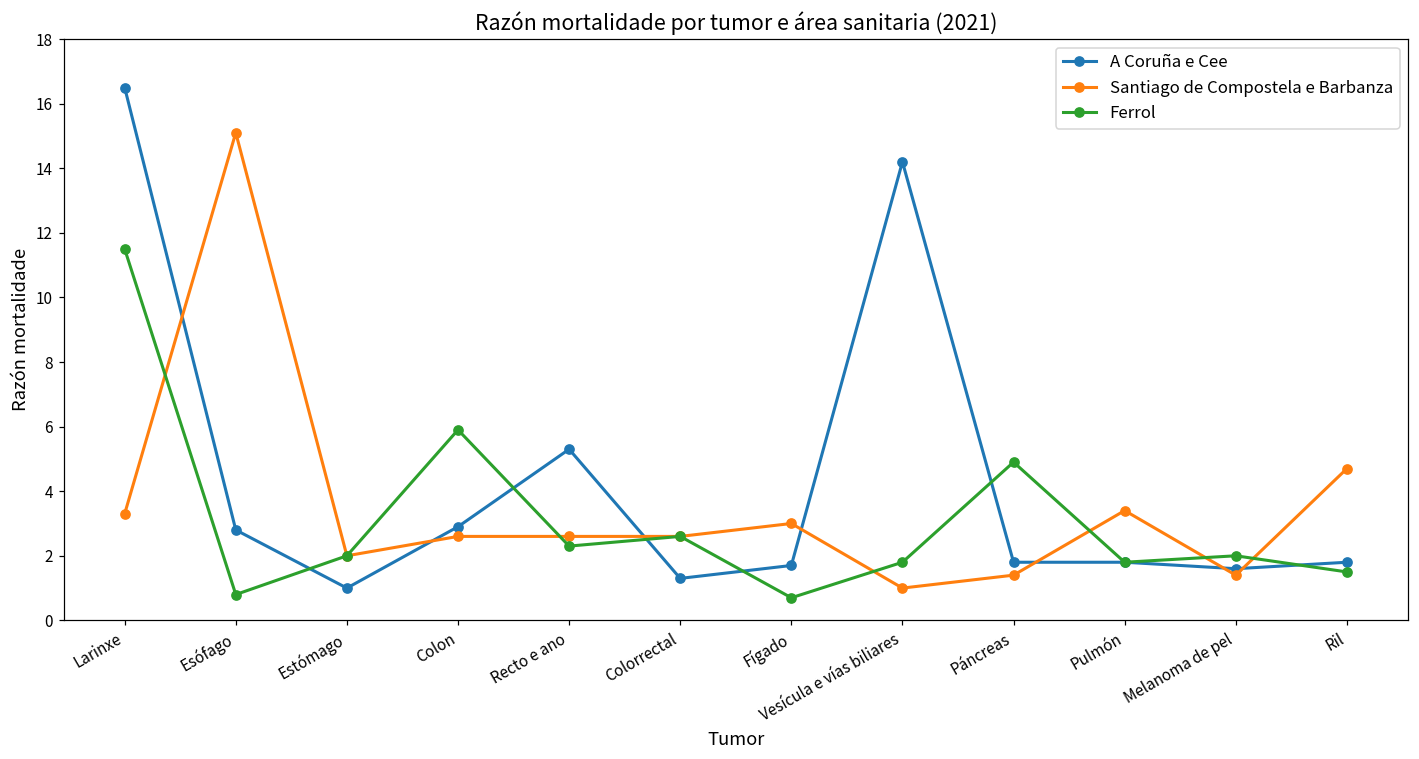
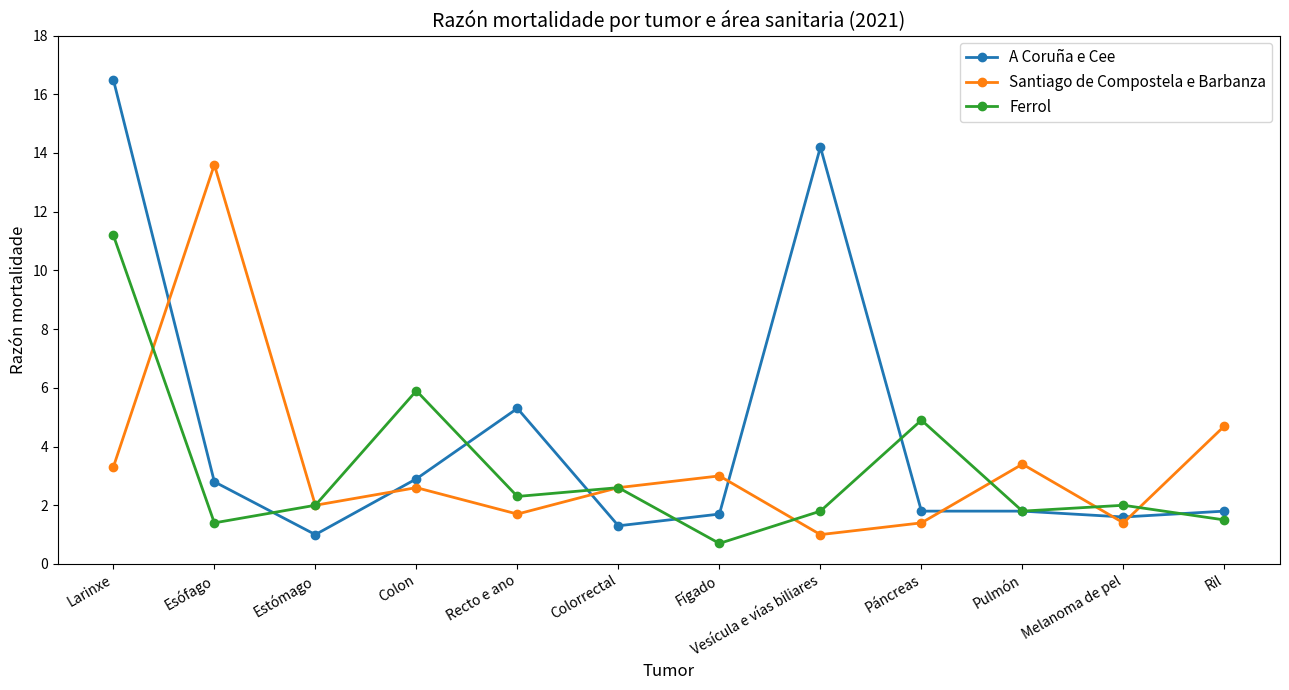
  {
    "A Coruña e Cee": {
      "Larinxe": 16.5,
      "Esófago": 2.8,
      "Estómago": 1.0,
      "Colon": 2.9,
      "Recto e ano": 5.3,
      "Colorrectal": 1.3,
      "Fígado": 1.7,
      "Vesícula e vías biliares": 14.2,
      "Páncreas": 1.8,
      "Melanoma de pel": 1.6,
      "Ril": 1.8
    },
    "Santiago de Compostela e Barbanza": {
      "Larinxe": 3.3,
-     "Esófago": 15.1,
+     "Esófago": 13.6,
      "Colon": 2.6,
-     "Recto e ano": 2.6,
+     "Recto e ano": 1.7,
      "Fígado": 3.0,
      "Vesícula e vías biliares": 1.0,
      "Páncreas": 1.4,
      "Pulmón": 3.4,
      "Melanoma de pel": 1.4,
      "Ril": 4.7
    },
    "Ferrol": {
-     "Larinxe": 11.5,
-     "Esófago": 0.8,
+     "Larinxe": 11.2,
+     "Esófago": 1.4,
      "Colon": 5.9,
      "Recto e ano": 2.3,
      "Fígado": 0.7,
      "Vesícula e vías biliares": 1.8,
      "Páncreas": 4.9,
      "Melanoma de pel": 2.0,
      "Ril": 1.5
    }
  }
